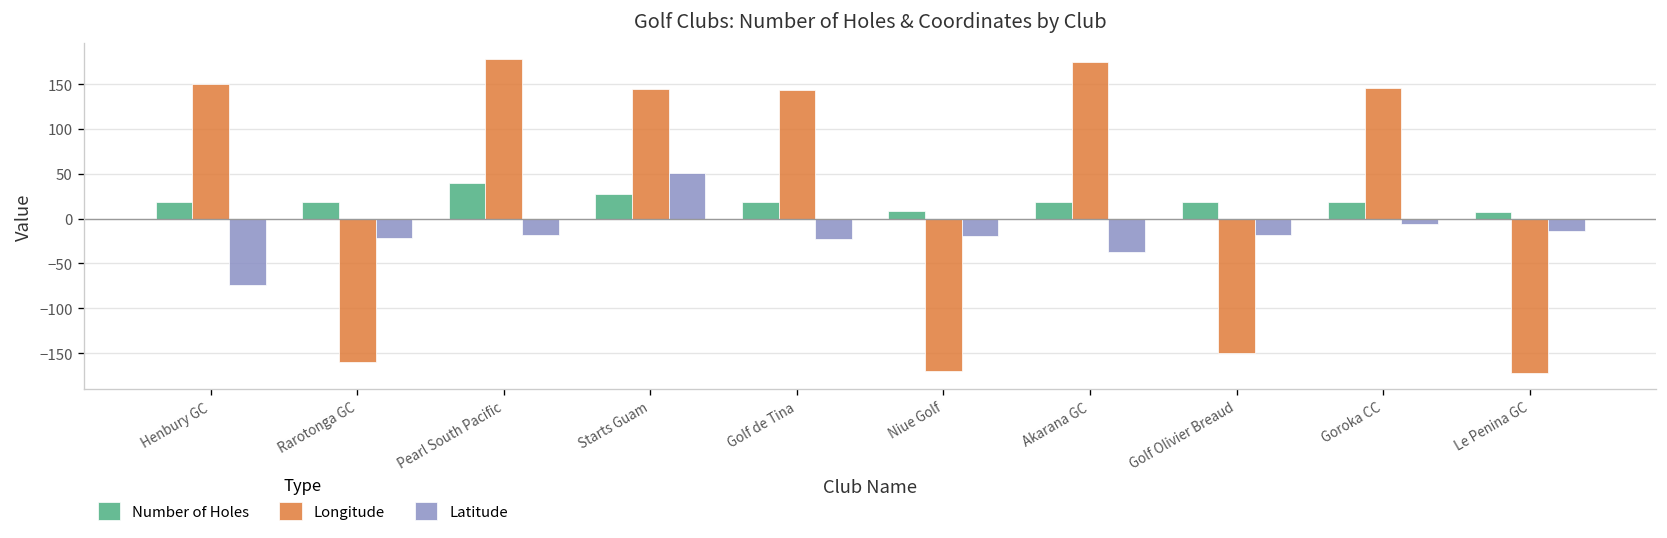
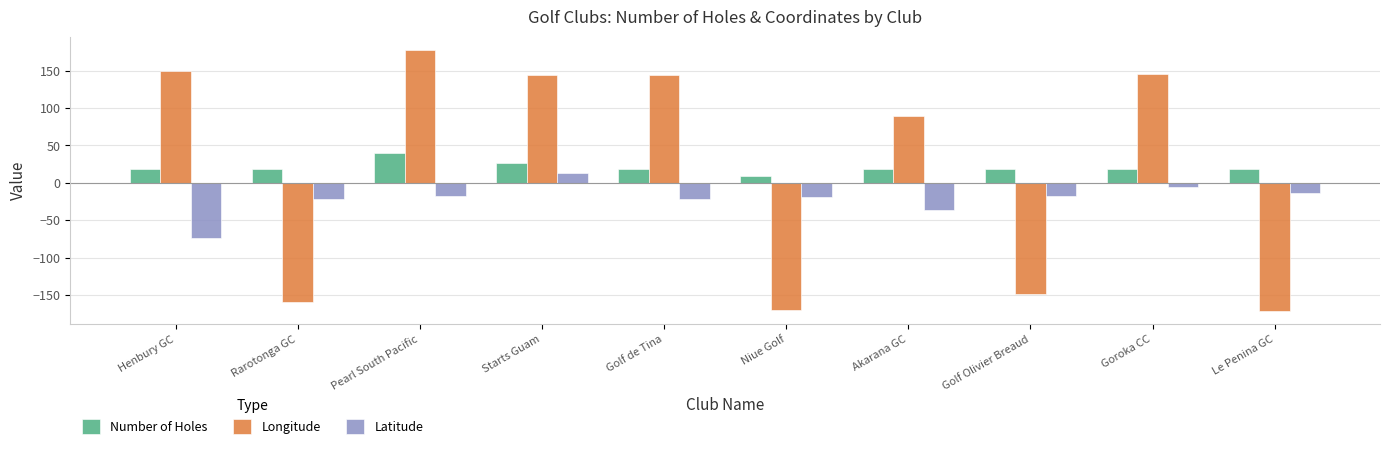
  {
    "Number of Holes": {
      "Henbury GC": 20,
      "Rarotonga GC": 20,
      "Pearl South Pacific": 40,
      "Starts Guam": 30,
      "Golf de Tina": 20,
      "Niue Golf": 10,
      "Akarana GC": 20,
      "Golf Olivier Breaud": 20,
      "Goroka CC": 20,
-     "Le Penina GC": 10
+     "Le Penina GC": 20
    },
    "Longitude": {
      "Henbury GC": 150,
      "Rarotonga GC": -160,
      "Pearl South Pacific": 180,
      "Starts Guam": 140,
      "Golf de Tina": 140,
      "Niue Golf": -170,
-     "Akarana GC": 170,
+     "Akarana GC": 90,
      "Golf Olivier Breaud": -150,
      "Goroka CC": 150,
      "Le Penina GC": -170
    },
    "Latitude": {
      "Henbury GC": -70,
      "Rarotonga GC": -20,
      "Pearl South Pacific": -20,
-     "Starts Guam": 50,
+     "Starts Guam": 10,
      "Golf de Tina": -20,
      "Niue Golf": -20,
      "Akarana GC": -40,
      "Golf Olivier Breaud": -20,
      "Goroka CC": -10,
      "Le Penina GC": -10
    }
  }
